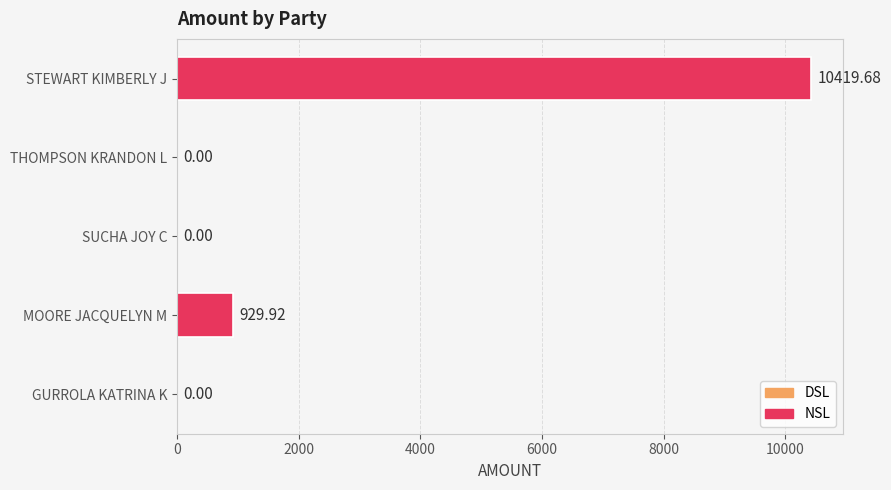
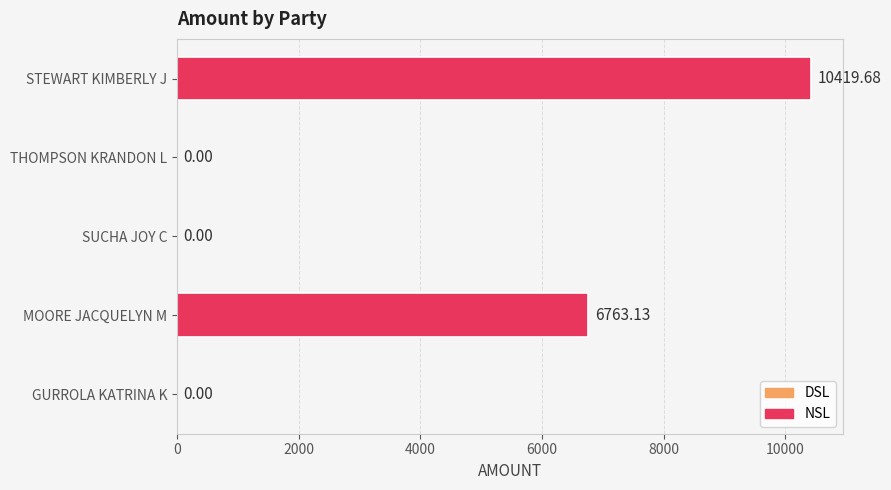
  {
    "STEWART KIMBERLY J": 10419.68,
    "THOMPSON KRANDON L": 0.00,
    "SUCHA JOY C": 0.00,
-   "MOORE JACQUELYN M": 929.92,
+   "MOORE JACQUELYN M": 6763.13,
    "GURROLA KATRINA K": 0.00
  }
